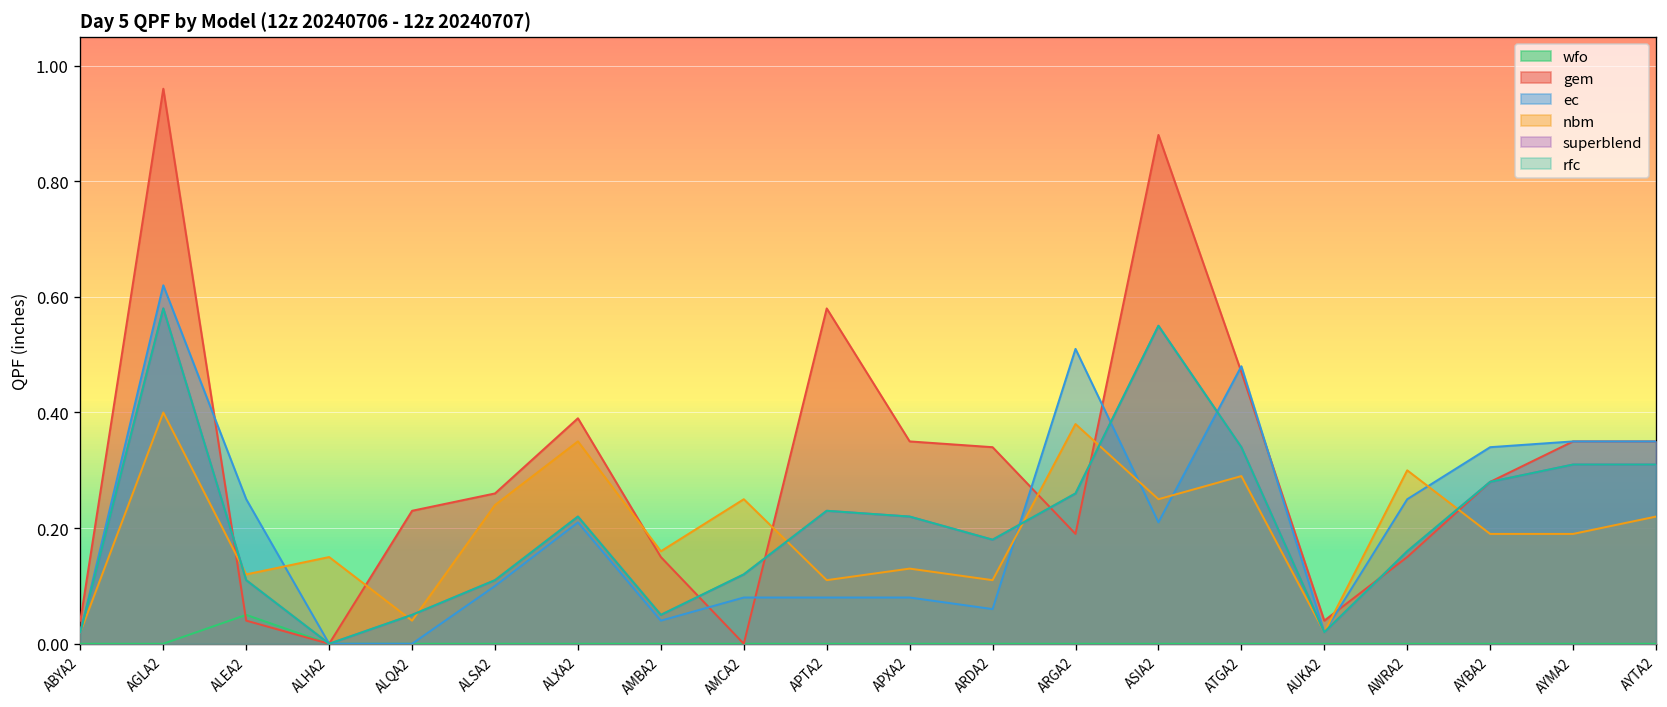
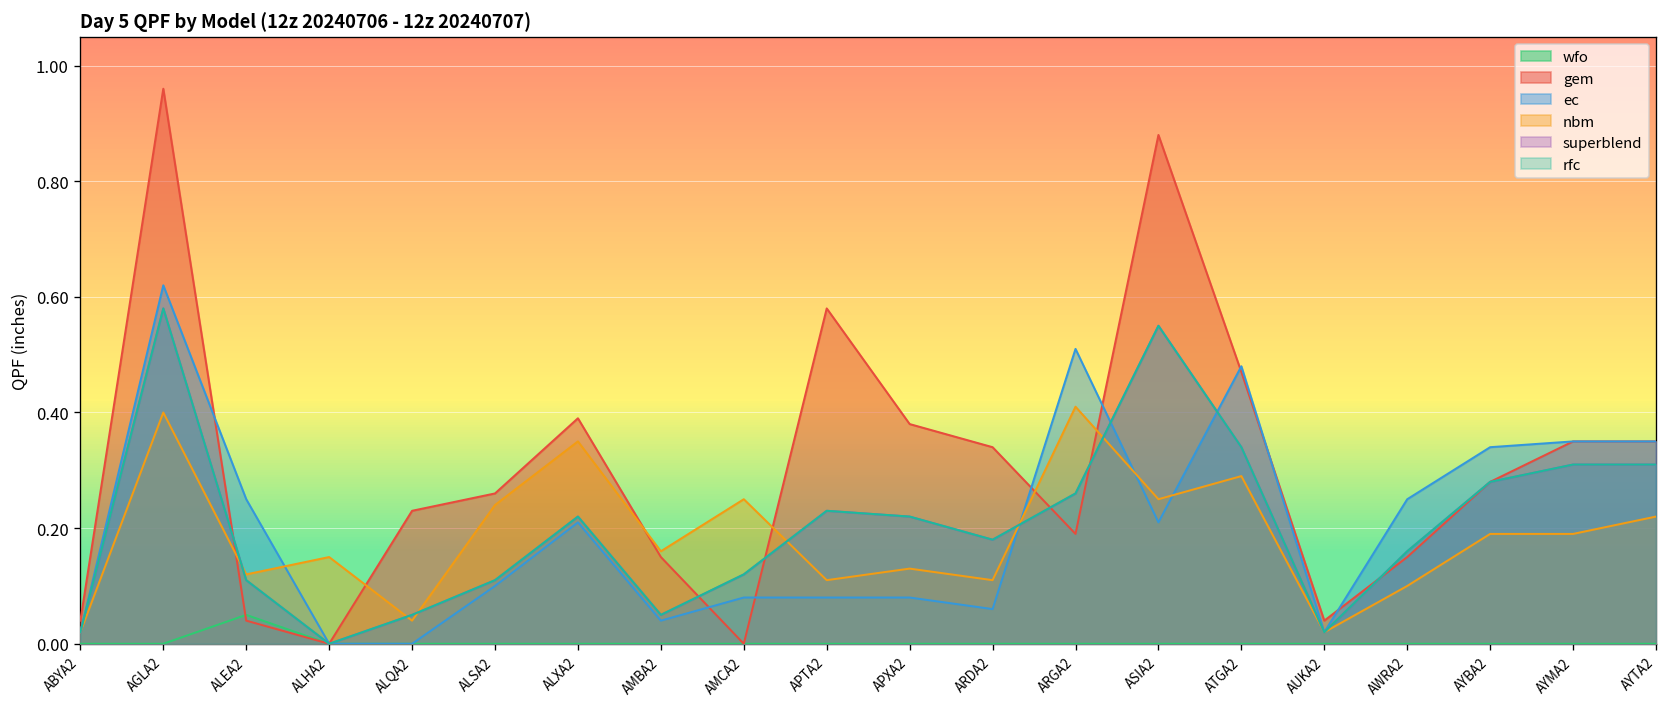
  {
    "gem": {
      "ABYA2": 0.04,
      "AGLA2": 0.96,
      "ALEA2": 0.04,
      "ALQA2": 0.23,
      "ALSA2": 0.26,
      "ALXA2": 0.39,
      "AMBA2": 0.15,
      "APTA2": 0.58,
-     "APXA2": 0.35,
+     "APXA2": 0.38,
      "ARDA2": 0.34,
      "ARGA2": 0.19,
      "ASIA2": 0.88,
      "ATGA2": 0.47,
      "AUKA2": 0.04,
      "AWRA2": 0.15
    },
    "nbm": {
      "AGLA2": 0.40,
      "ALEA2": 0.12,
      "ALHA2": 0.15,
      "ALQA2": 0.04,
      "ALSA2": 0.24,
      "ALXA2": 0.35,
      "AMBA2": 0.16,
      "AMCA2": 0.25,
      "APTA2": 0.11,
      "APXA2": 0.13,
      "ARDA2": 0.11,
-     "ARGA2": 0.38,
+     "ARGA2": 0.41,
      "ASIA2": 0.25,
      "ATGA2": 0.29,
-     "AWRA2": 0.3,
+     "AWRA2": 0.1,
      "AYBA2": 0.19,
      "AYMA2": 0.19,
      "AYTA2": 0.22
    }
  }
